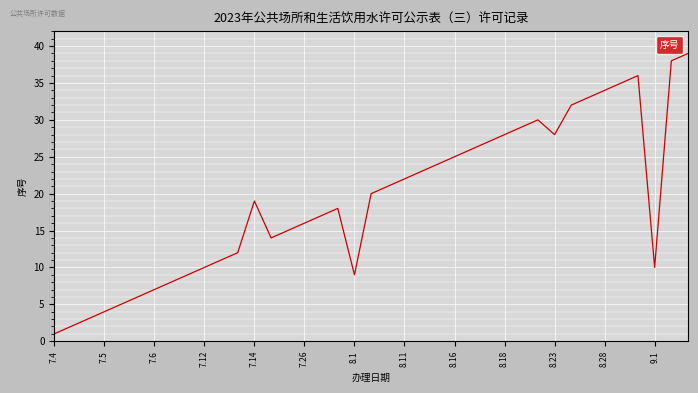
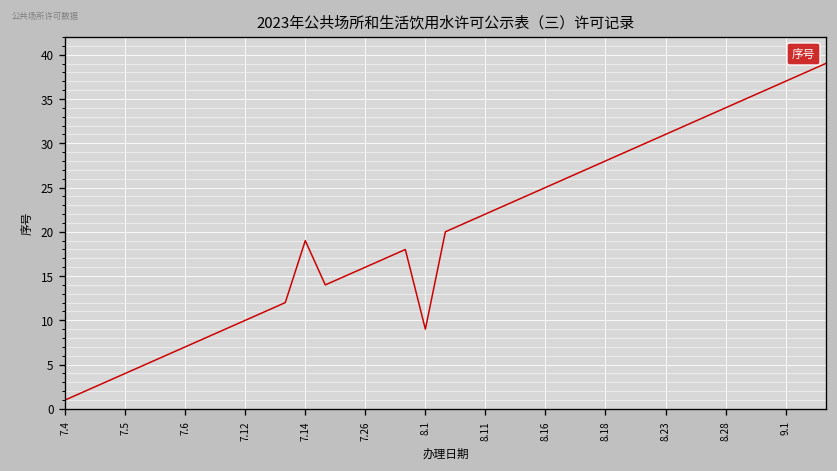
  {
    "7.4": 1,
    "7.14": 19,
    "7.26": 16,
    "8.1": 9,
    "8.16": 25,
-   "8.23": 28,
-   "9.1": 10
+   "8.23": 31,
+   "9.1": 37
  }
